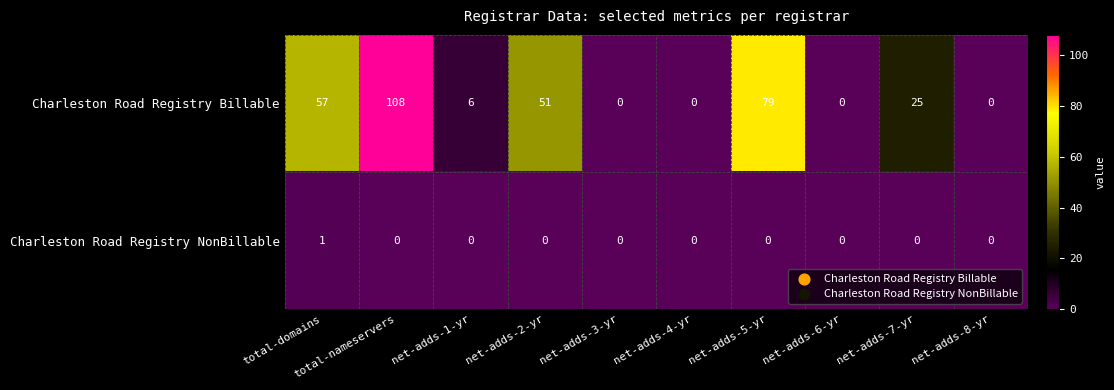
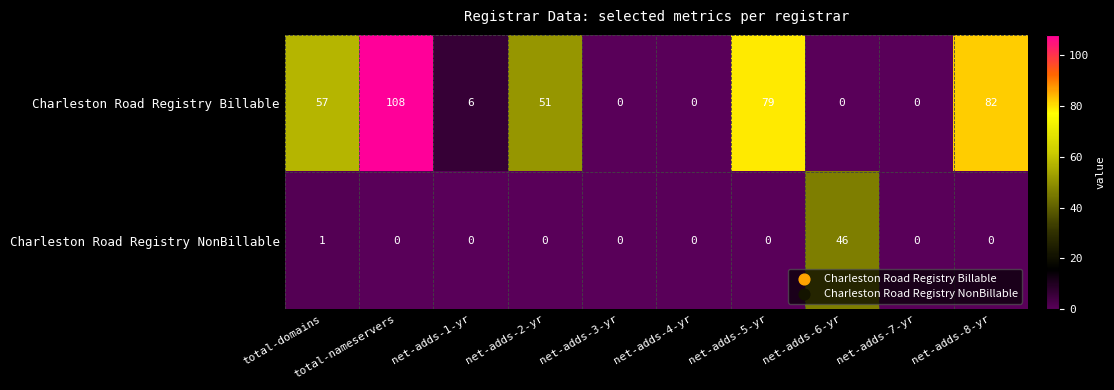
  {
    "Charleston Road Registry Billable": {
      "total-domains": 57,
      "total-nameservers": 108,
      "net-adds-1-yr": 6,
      "net-adds-2-yr": 51,
      "net-adds-3-yr": 0,
      "net-adds-4-yr": 0,
      "net-adds-5-yr": 79,
      "net-adds-6-yr": 0,
-     "net-adds-7-yr": 25,
-     "net-adds-8-yr": 0
+     "net-adds-7-yr": 0,
+     "net-adds-8-yr": 82
    },
    "Charleston Road Registry NonBillable": {
      "total-domains": 1,
      "total-nameservers": 0,
      "net-adds-1-yr": 0,
      "net-adds-2-yr": 0,
      "net-adds-3-yr": 0,
      "net-adds-4-yr": 0,
      "net-adds-5-yr": 0,
-     "net-adds-6-yr": 0,
+     "net-adds-6-yr": 46,
      "net-adds-7-yr": 0,
      "net-adds-8-yr": 0
    }
  }
